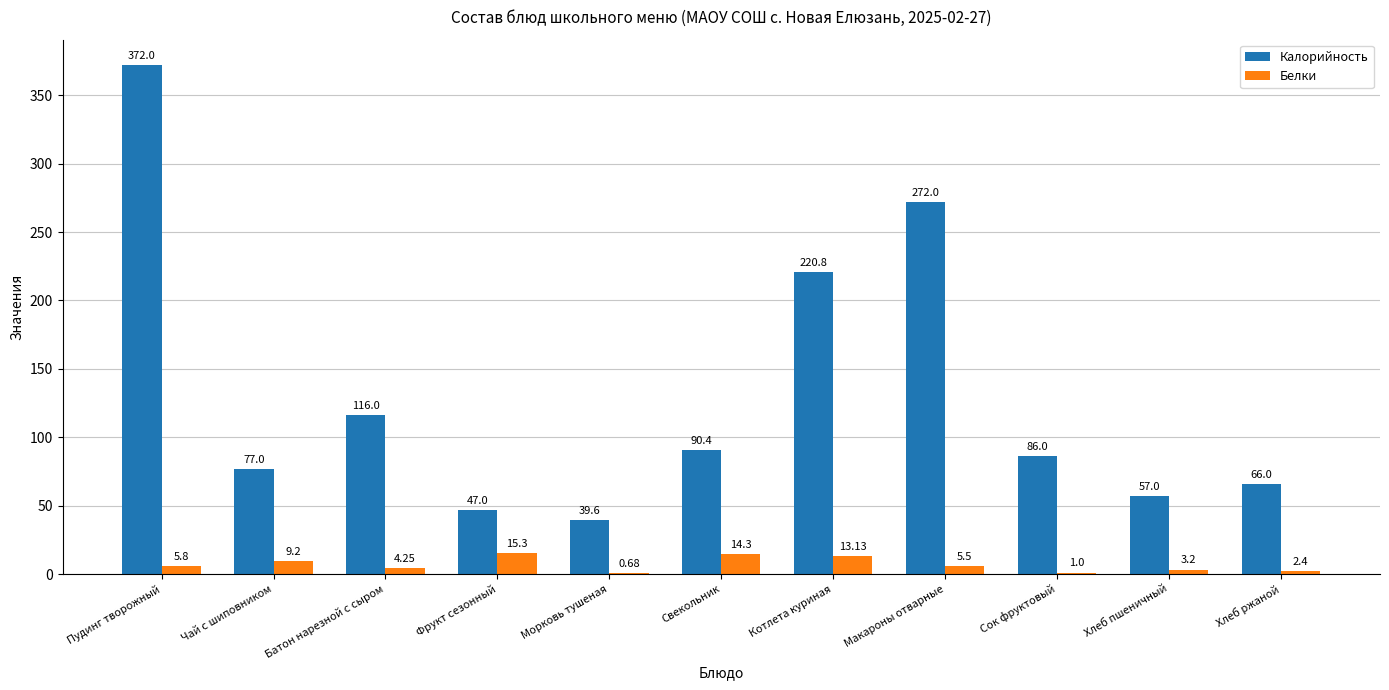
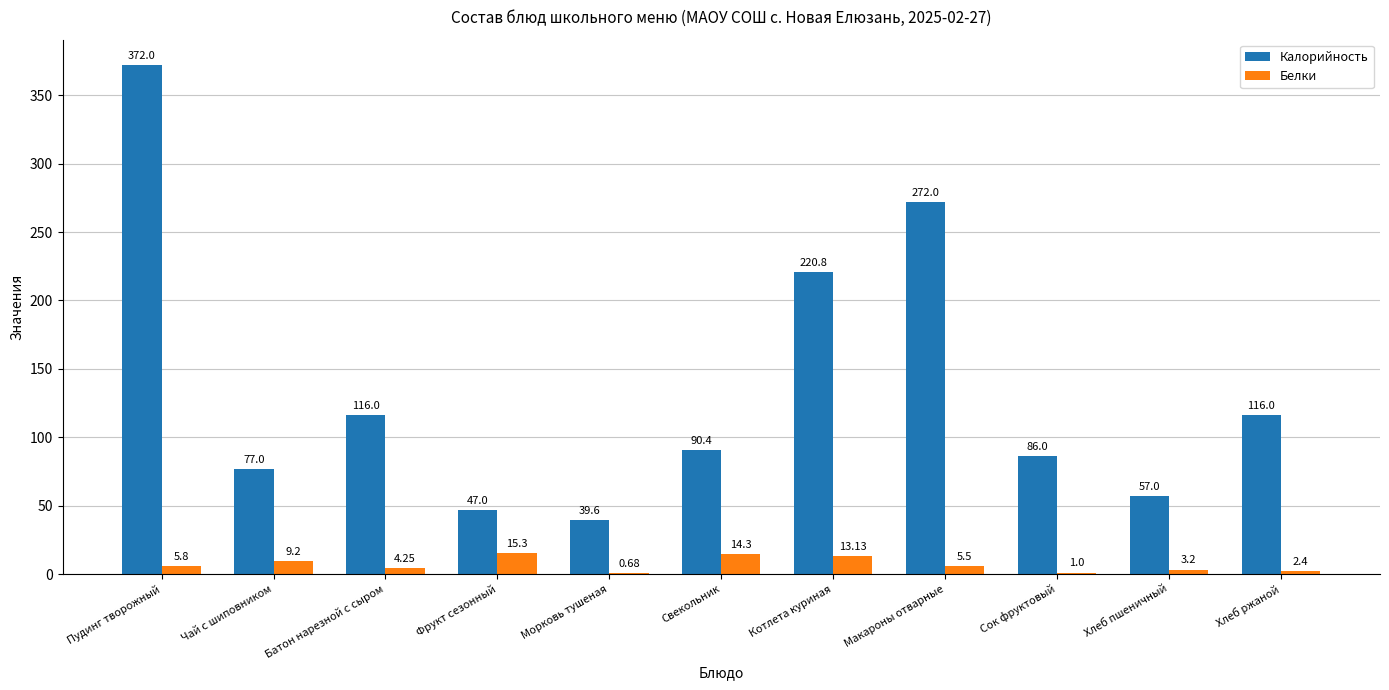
  {
    "Калорийность": {
      "Пудинг творожный": 372.0,
      "Чай с шиповником": 77.0,
      "Батон нарезной с сыром": 116.0,
      "Фрукт сезонный": 47.0,
      "Морковь тушеная": 39.6,
      "Свекольник": 90.4,
      "Котлета куриная": 220.8,
      "Макароны отварные": 272.0,
      "Сок фруктовый": 86.0,
      "Хлеб пшеничный": 57.0,
-     "Хлеб ржаной": 66.0
+     "Хлеб ржаной": 116.0
    },
    "Белки": {
      "Пудинг творожный": 5.8,
      "Чай с шиповником": 9.2,
      "Батон нарезной с сыром": 4.25,
      "Фрукт сезонный": 15.3,
      "Морковь тушеная": 0.68,
      "Свекольник": 14.3,
      "Котлета куриная": 13.13,
      "Макароны отварные": 5.5,
      "Сок фруктовый": 1.0,
      "Хлеб пшеничный": 3.2,
      "Хлеб ржаной": 2.4
    }
  }
